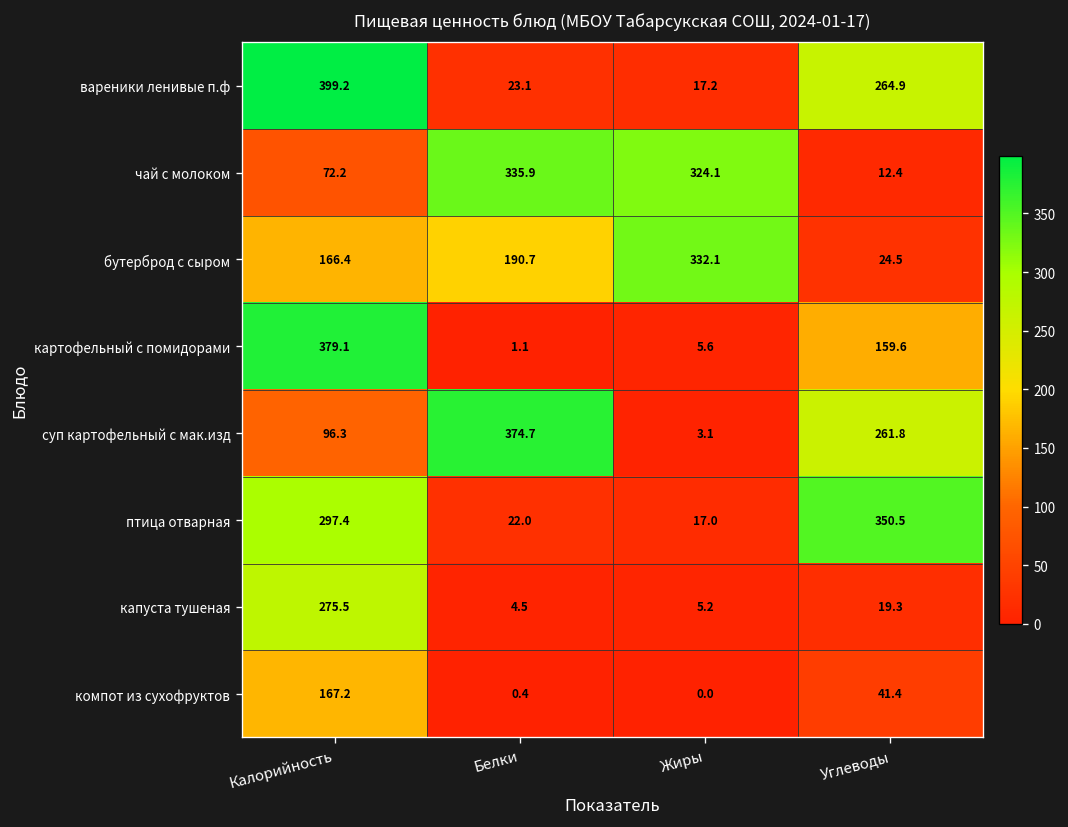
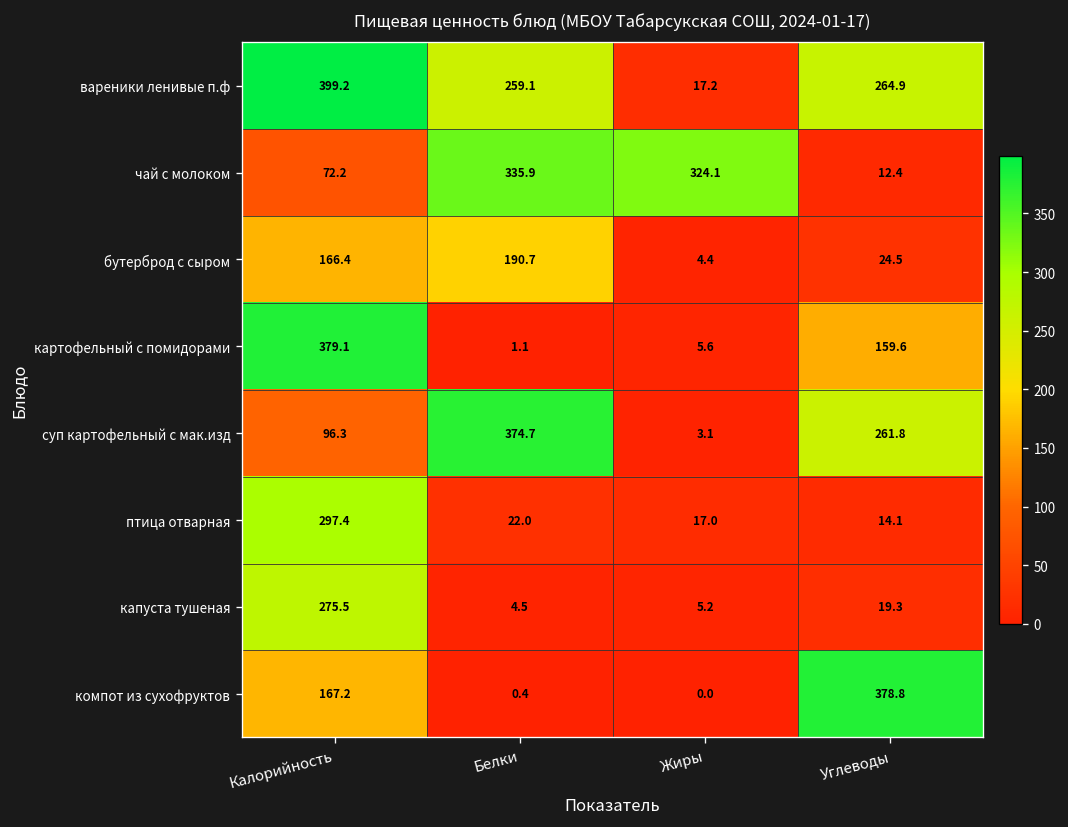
  {
    "вареники ленивые п.ф": {
      "Калорийность": 399.2,
-     "Белки": 23.1,
+     "Белки": 259.1,
      "Жиры": 17.2,
      "Углеводы": 264.9
    },
    "чай с молоком": {
      "Калорийность": 72.2,
      "Белки": 335.9,
      "Жиры": 324.1,
      "Углеводы": 12.4
    },
    "бутерброд с сыром": {
      "Калорийность": 166.4,
      "Белки": 190.7,
-     "Жиры": 332.1,
+     "Жиры": 4.4,
      "Углеводы": 24.5
    },
    "картофельный с помидорами": {
      "Калорийность": 379.1,
      "Белки": 1.1,
      "Жиры": 5.6,
      "Углеводы": 159.6
    },
    "суп картофельный с мак.изд": {
      "Калорийность": 96.3,
      "Белки": 374.7,
      "Жиры": 3.1,
      "Углеводы": 261.8
    },
    "птица отварная": {
      "Калорийность": 297.4,
      "Белки": 22.0,
      "Жиры": 17.0,
-     "Углеводы": 350.5
+     "Углеводы": 14.1
    },
    "капуста тушеная": {
      "Калорийность": 275.5,
      "Белки": 4.5,
      "Жиры": 5.2,
      "Углеводы": 19.3
    },
    "компот из сухофруктов": {
      "Калорийность": 167.2,
      "Белки": 0.4,
      "Жиры": 0.0,
-     "Углеводы": 41.4
+     "Углеводы": 378.8
    }
  }
